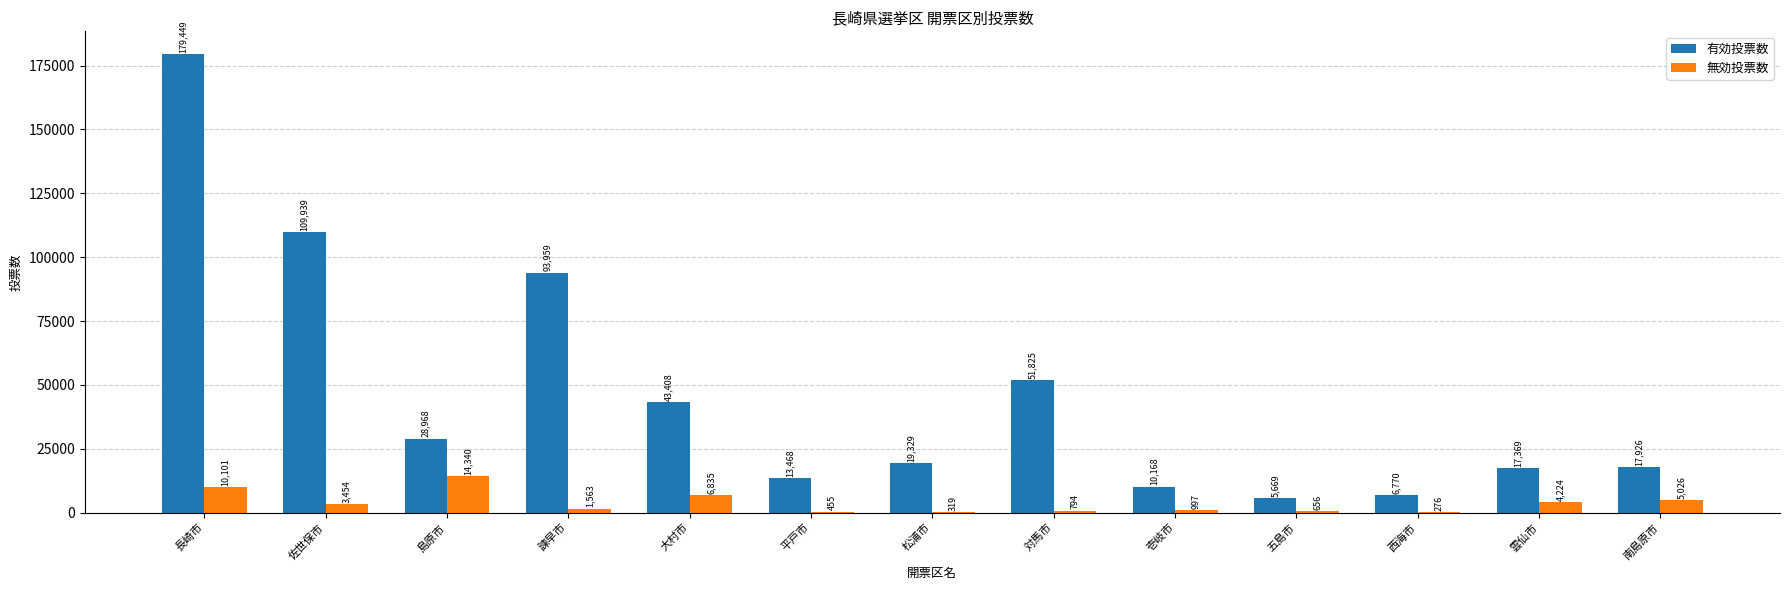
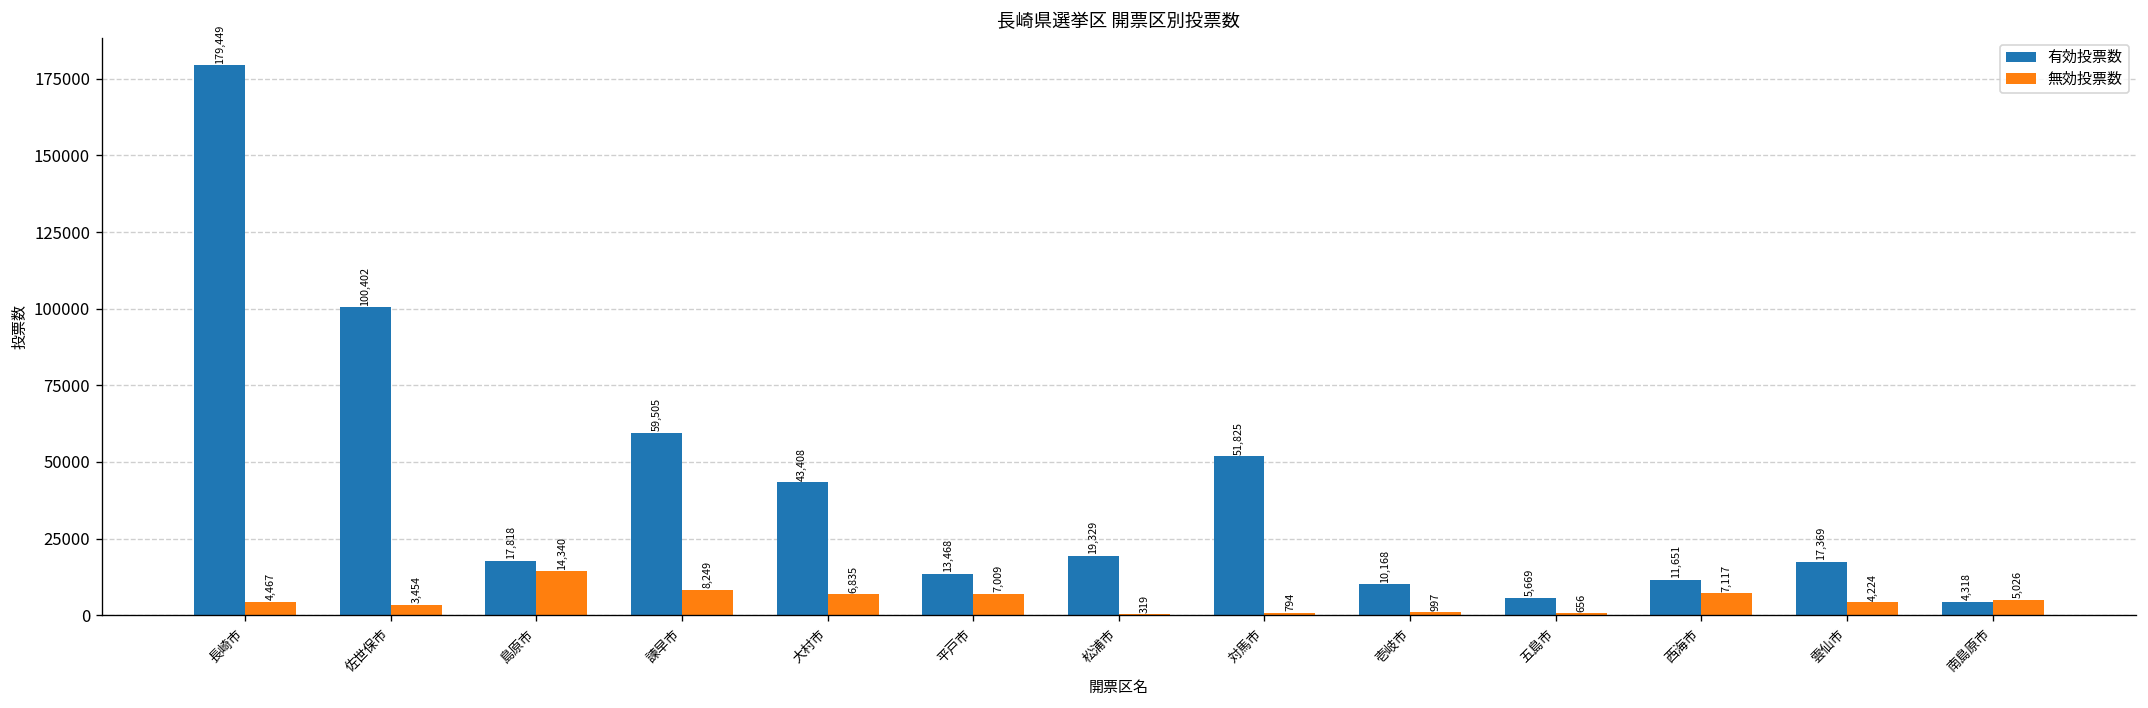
  {
    "有効投票数": {
      "長崎市": "179,449",
-     "佐世保市": "109,939",
-     "島原市": "28,968",
-     "諫早市": "93,959",
+     "佐世保市": "100,402",
+     "島原市": "17,818",
+     "諫早市": "59,505",
      "大村市": "43,408",
      "平戸市": "13,468",
      "松浦市": "19,329",
      "対馬市": "51,825",
      "壱岐市": "10,168",
      "五島市": "5,669",
-     "西海市": "6,770",
+     "西海市": "11,651",
      "雲仙市": "17,369",
-     "南島原市": "17,926"
+     "南島原市": "4,318"
    },
    "無効投票数": {
-     "長崎市": "10,101",
+     "長崎市": "4,467",
      "佐世保市": "3,454",
      "島原市": "14,340",
-     "諫早市": "1,563",
+     "諫早市": "8,249",
      "大村市": "6,835",
-     "平戸市": "455",
+     "平戸市": "7,009",
      "松浦市": "319",
      "対馬市": "794",
      "壱岐市": "997",
      "五島市": "656",
-     "西海市": "276",
+     "西海市": "7,117",
      "雲仙市": "4,224",
      "南島原市": "5,026"
    }
  }
